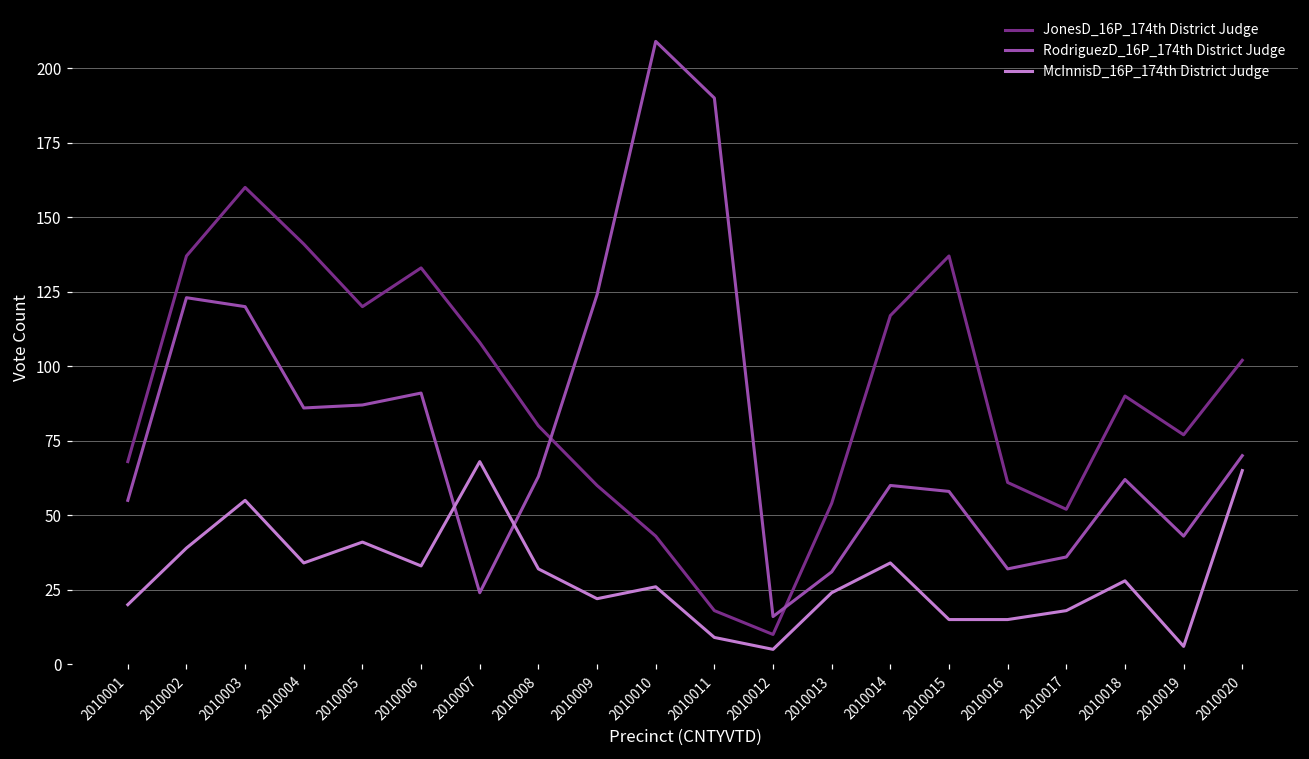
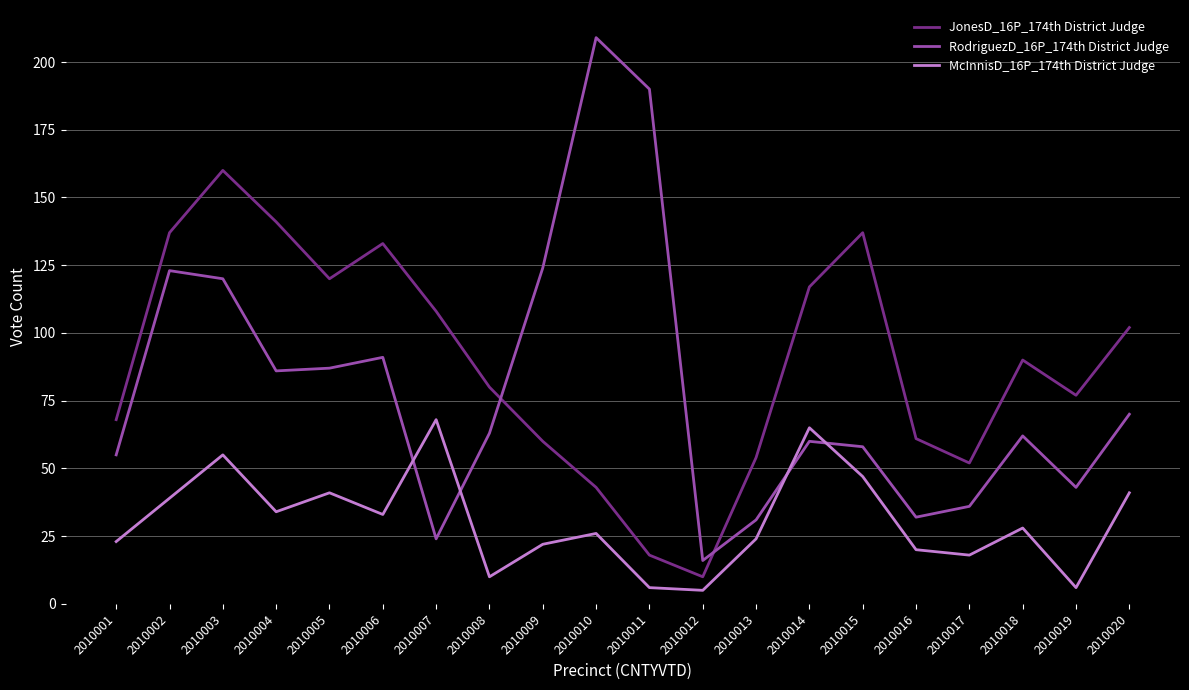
  {
    "McInnisD_16P_174th District Judge": {
-     "2010001": 20,
+     "2010001": 23,
      "2010002": 39,
      "2010003": 55,
      "2010004": 34,
      "2010005": 41,
      "2010006": 33,
      "2010007": 68,
-     "2010008": 32,
+     "2010008": 10,
      "2010009": 22,
      "2010010": 26,
-     "2010011": 9,
+     "2010011": 6,
      "2010012": 5,
      "2010013": 24,
-     "2010014": 34,
-     "2010015": 15,
-     "2010016": 15,
+     "2010014": 65,
+     "2010015": 47,
+     "2010016": 20,
      "2010017": 18,
      "2010018": 28,
      "2010019": 6,
-     "2010020": 65
+     "2010020": 41
    }
  }
